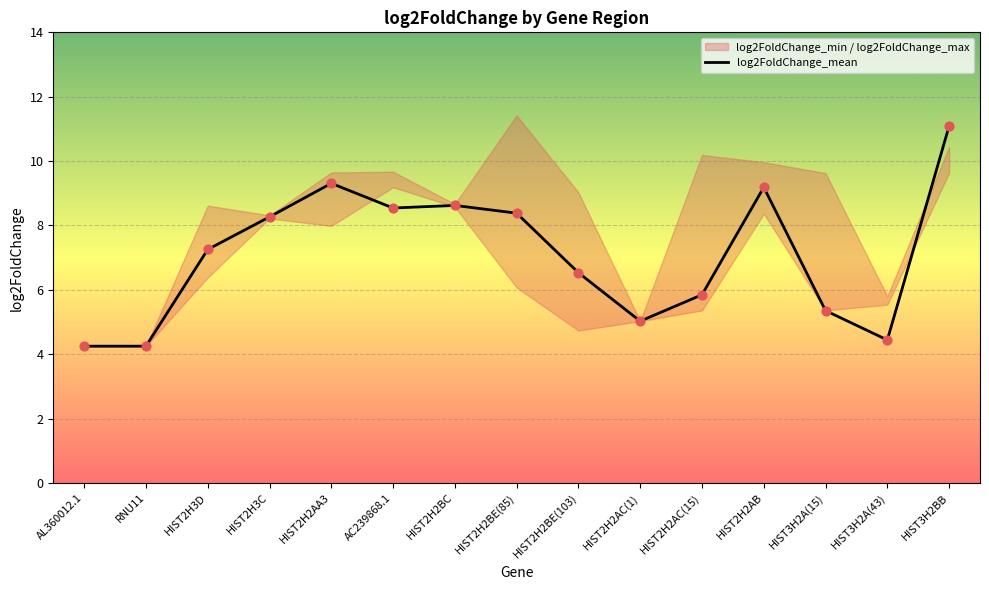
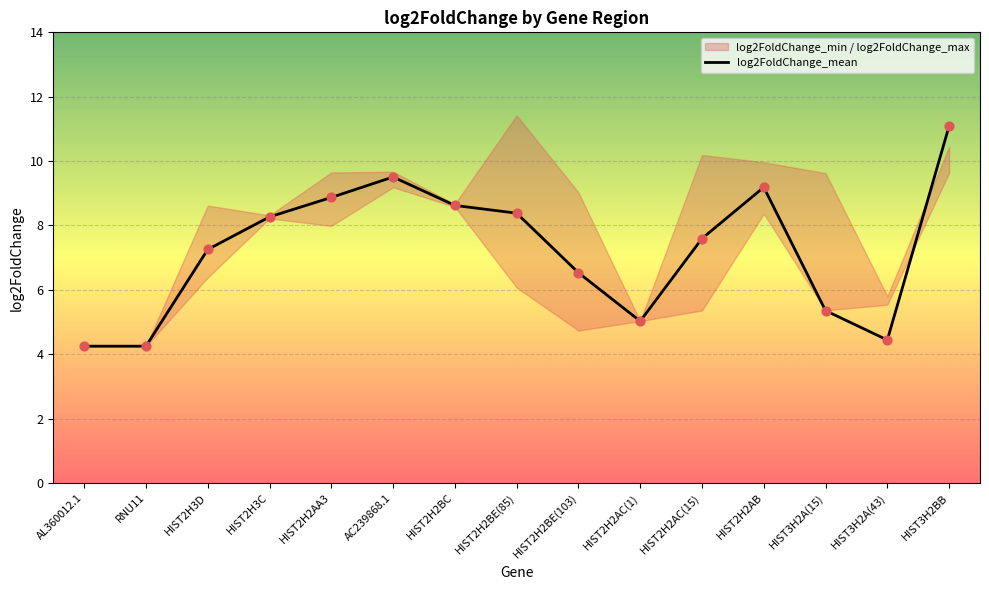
  {
    "log2FoldChange_mean": {
      "HIST2H3D": 7.3,
-     "HIST2H2AA3": 9.3,
-     "AC239868.1": 8.5,
+     "HIST2H2AA3": 8.9,
+     "AC239868.1": 9.5,
      "HIST2H2BE(85)": 8.4,
      "HIST2H2BE(103)": 6.5,
-     "HIST2H2AC(15)": 5.8,
+     "HIST2H2AC(15)": 7.6,
      "HIST2H2AB": 9.2,
      "HIST3H2A(15)": 5.4,
      "HIST3H2A(43)": 4.4,
      "HIST3H2BB": 11.1
    }
  }
